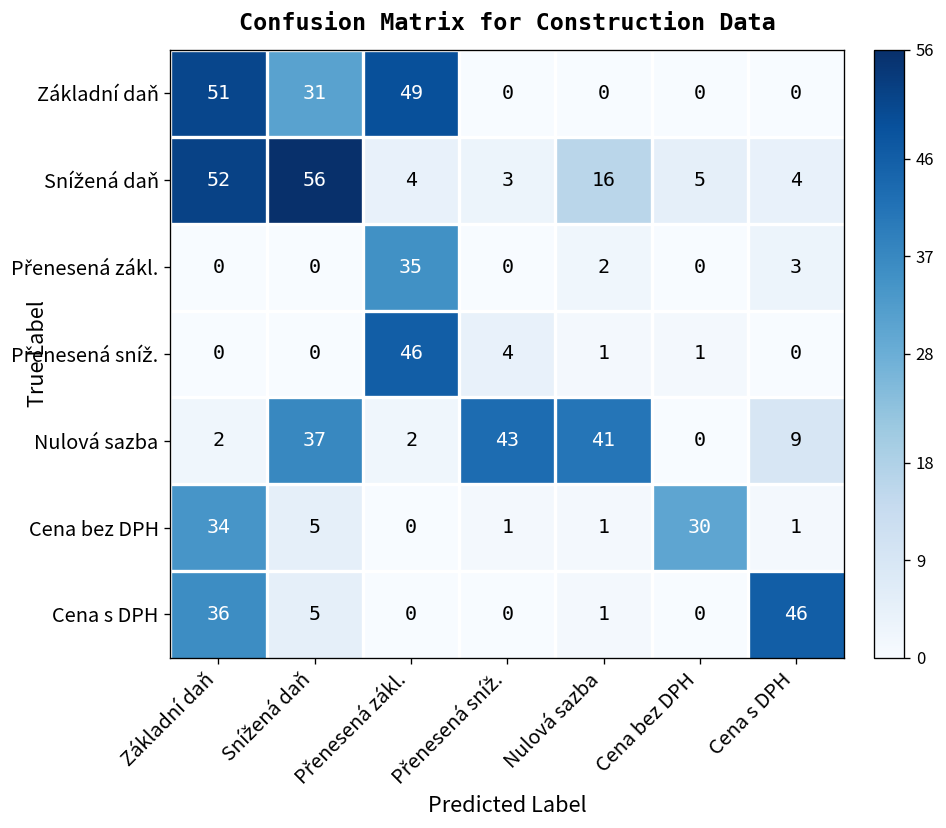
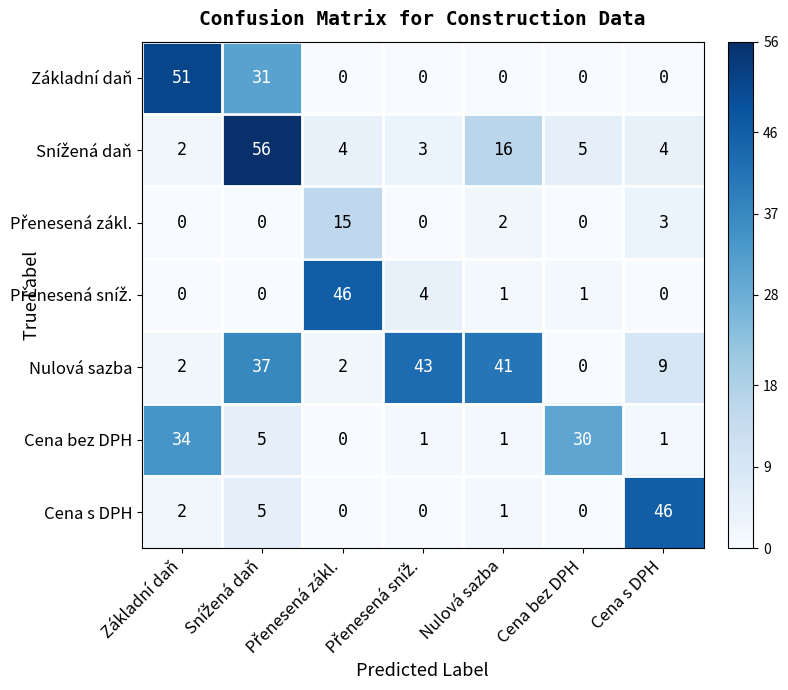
  {
    "Základní daň": {
      "Základní daň": 51,
      "Snížená daň": 31,
-     "Přenesená zákl.": 49,
+     "Přenesená zákl.": 0,
      "Přenesená sníž.": 0,
      "Nulová sazba": 0,
      "Cena bez DPH": 0,
      "Cena s DPH": 0
    },
    "Snížená daň": {
-     "Základní daň": 52,
+     "Základní daň": 2,
      "Snížená daň": 56,
      "Přenesená zákl.": 4,
      "Přenesená sníž.": 3,
      "Nulová sazba": 16,
      "Cena bez DPH": 5,
      "Cena s DPH": 4
    },
    "Přenesená zákl.": {
      "Základní daň": 0,
      "Snížená daň": 0,
-     "Přenesená zákl.": 35,
+     "Přenesená zákl.": 15,
      "Přenesená sníž.": 0,
      "Nulová sazba": 2,
      "Cena bez DPH": 0,
      "Cena s DPH": 3
    },
    "Přenesená sníž.": {
      "Základní daň": 0,
      "Snížená daň": 0,
      "Přenesená zákl.": 46,
      "Přenesená sníž.": 4,
      "Nulová sazba": 1,
      "Cena bez DPH": 1,
      "Cena s DPH": 0
    },
    "Nulová sazba": {
      "Základní daň": 2,
      "Snížená daň": 37,
      "Přenesená zákl.": 2,
      "Přenesená sníž.": 43,
      "Nulová sazba": 41,
      "Cena bez DPH": 0,
      "Cena s DPH": 9
    },
    "Cena bez DPH": {
      "Základní daň": 34,
      "Snížená daň": 5,
      "Přenesená zákl.": 0,
      "Přenesená sníž.": 1,
      "Nulová sazba": 1,
      "Cena bez DPH": 30,
      "Cena s DPH": 1
    },
    "Cena s DPH": {
-     "Základní daň": 36,
+     "Základní daň": 2,
      "Snížená daň": 5,
      "Přenesená zákl.": 0,
      "Přenesená sníž.": 0,
      "Nulová sazba": 1,
      "Cena bez DPH": 0,
      "Cena s DPH": 46
    }
  }
